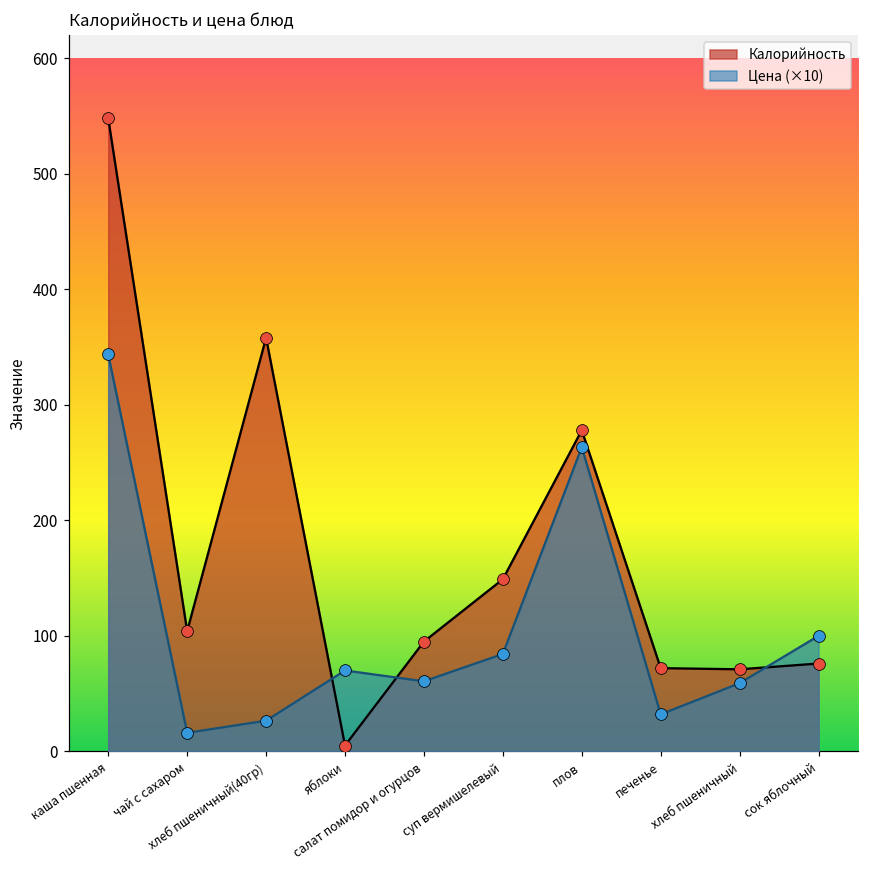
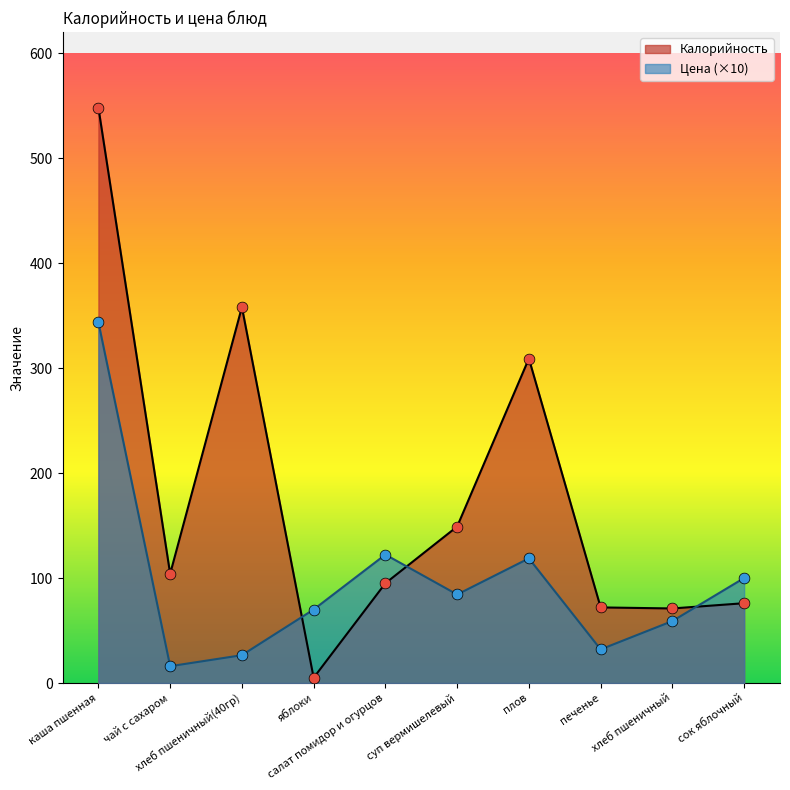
  {
    "Калорийность": {
      "каша пшенная": 548,
      "чай с сахаром": 104,
      "хлеб пшеничный(40гр)": 358,
      "яблоки": 5,
      "салат помидор и огурцов": 95,
      "суп вермишелевый": 149,
-     "плов": 278,
+     "плов": 309,
      "печенье": 72,
      "хлеб пшеничный": 71,
      "сок яблочный": 76
    },
    "Цена (×10)": {
      "каша пшенная": 344,
      "чай с сахаром": 16,
      "хлеб пшеничный(40гр)": 27,
      "яблоки": 70,
-     "салат помидор и огурцов": 61,
+     "салат помидор и огурцов": 122,
      "суп вермишелевый": 84,
-     "плов": 263,
+     "плов": 119,
      "печенье": 32,
      "хлеб пшеничный": 59,
      "сок яблочный": 100
    }
  }
